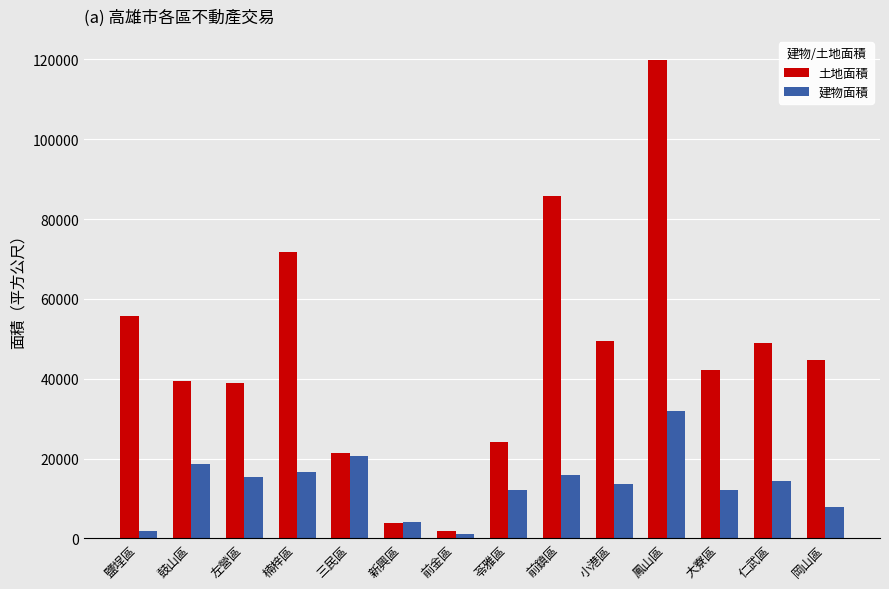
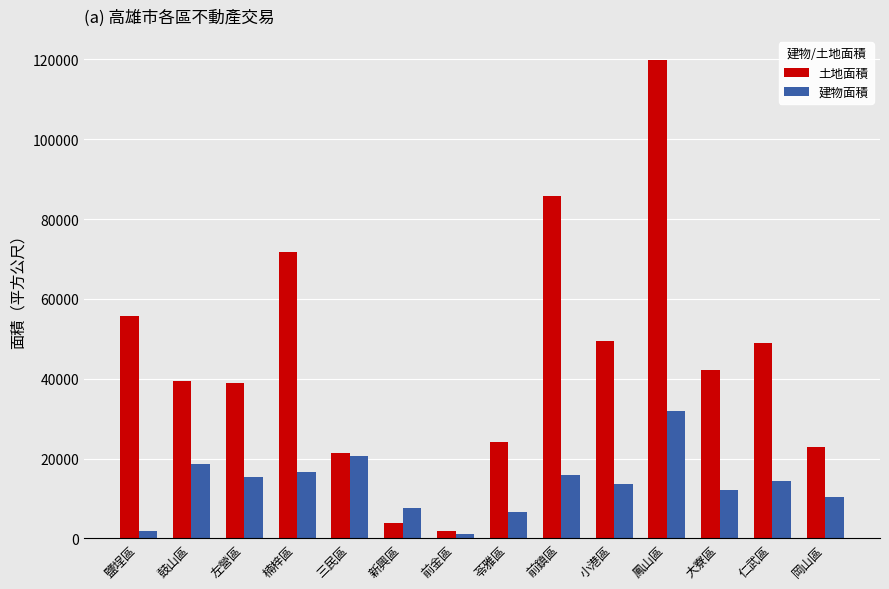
  {
    "土地面積": {
      "鹽埕區": 56000,
      "鼓山區": 39000,
      "左營區": 39000,
      "楠梓區": 72000,
      "三民區": 21000,
      "新興區": 4000,
      "前金區": 2000,
      "苓雅區": 24000,
      "前鎮區": 86000,
      "小港區": 49000,
      "鳳山區": 120000,
      "大寮區": 42000,
      "仁武區": 49000,
-     "岡山區": 45000
+     "岡山區": 23000
    },
    "建物面積": {
      "鹽埕區": 2000,
      "鼓山區": 19000,
      "左營區": 15000,
      "楠梓區": 17000,
      "三民區": 21000,
-     "新興區": 4000,
+     "新興區": 8000,
      "前金區": 1000,
-     "苓雅區": 12000,
+     "苓雅區": 6000,
      "前鎮區": 16000,
      "小港區": 14000,
      "鳳山區": 32000,
      "大寮區": 12000,
      "仁武區": 14000,
-     "岡山區": 8000
+     "岡山區": 10000
    }
  }
